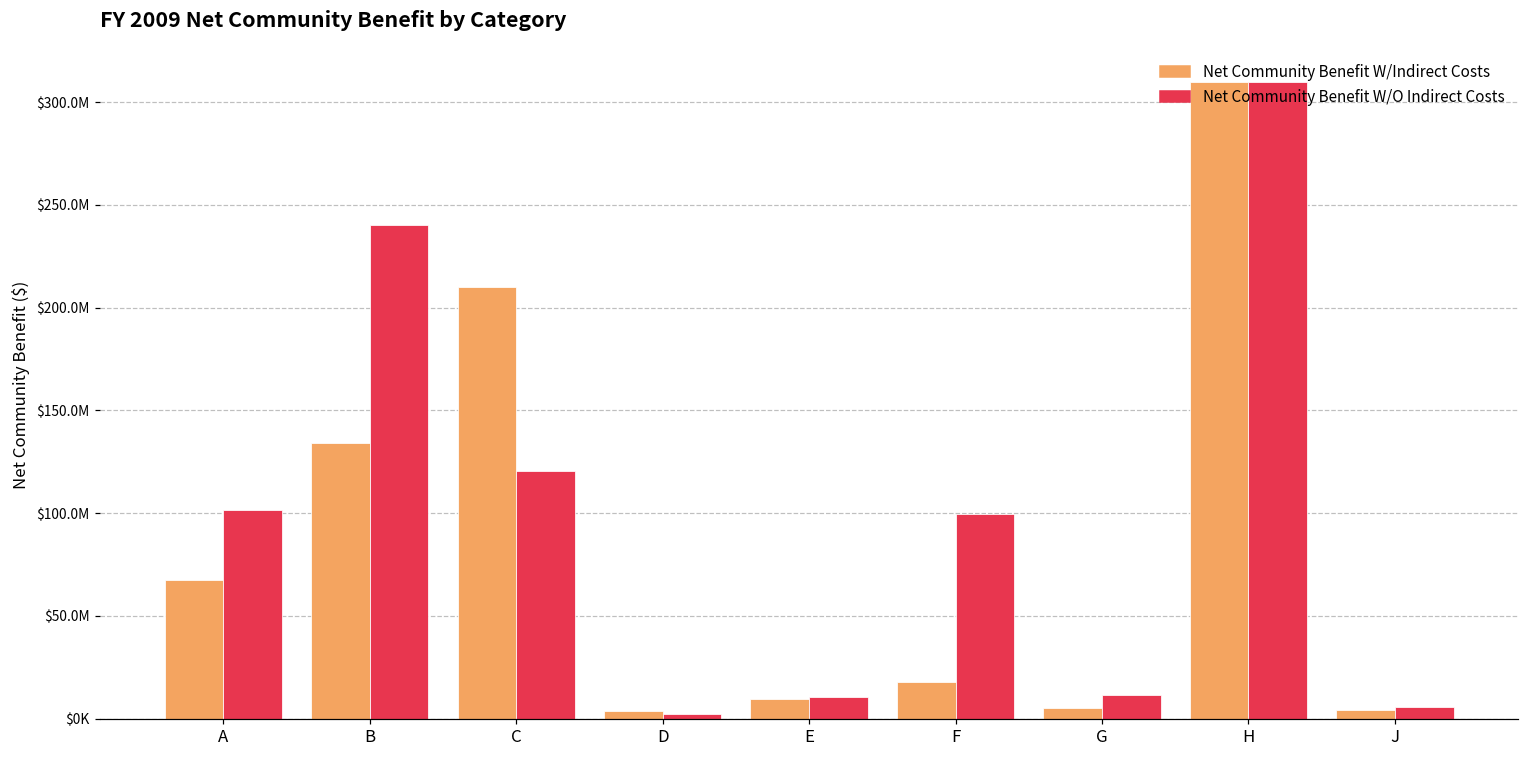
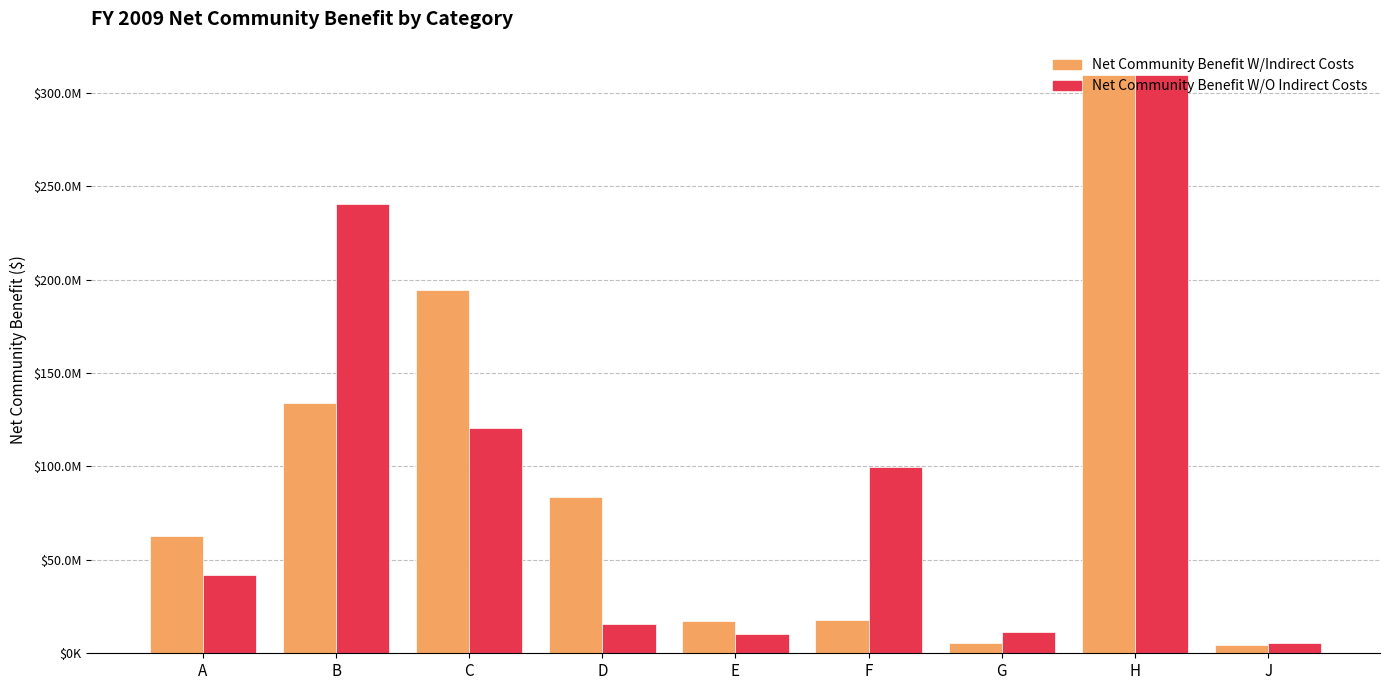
  {
    "Net Community Benefit W/Indirect Costs": {
-     "A": "$67000000",
+     "A": "$63000000",
      "B": "$134000000",
-     "C": "$210000000",
-     "D": "$4000000",
-     "E": "$10000000",
+     "C": "$195000000",
+     "D": "$84000000",
+     "E": "$17000000",
      "F": "$18000000",
      "G": "$5000000",
      "H": "$310000000",
      "J": "$4000000"
    },
    "Net Community Benefit W/O Indirect Costs": {
-     "A": "$102000000",
+     "A": "$42000000",
      "B": "$240000000",
      "C": "$121000000",
-     "D": "$2000000",
+     "D": "$16000000",
      "E": "$10000000",
      "F": "$100000000",
      "G": "$11000000",
      "H": "$310000000",
      "J": "$6000000"
    }
  }
